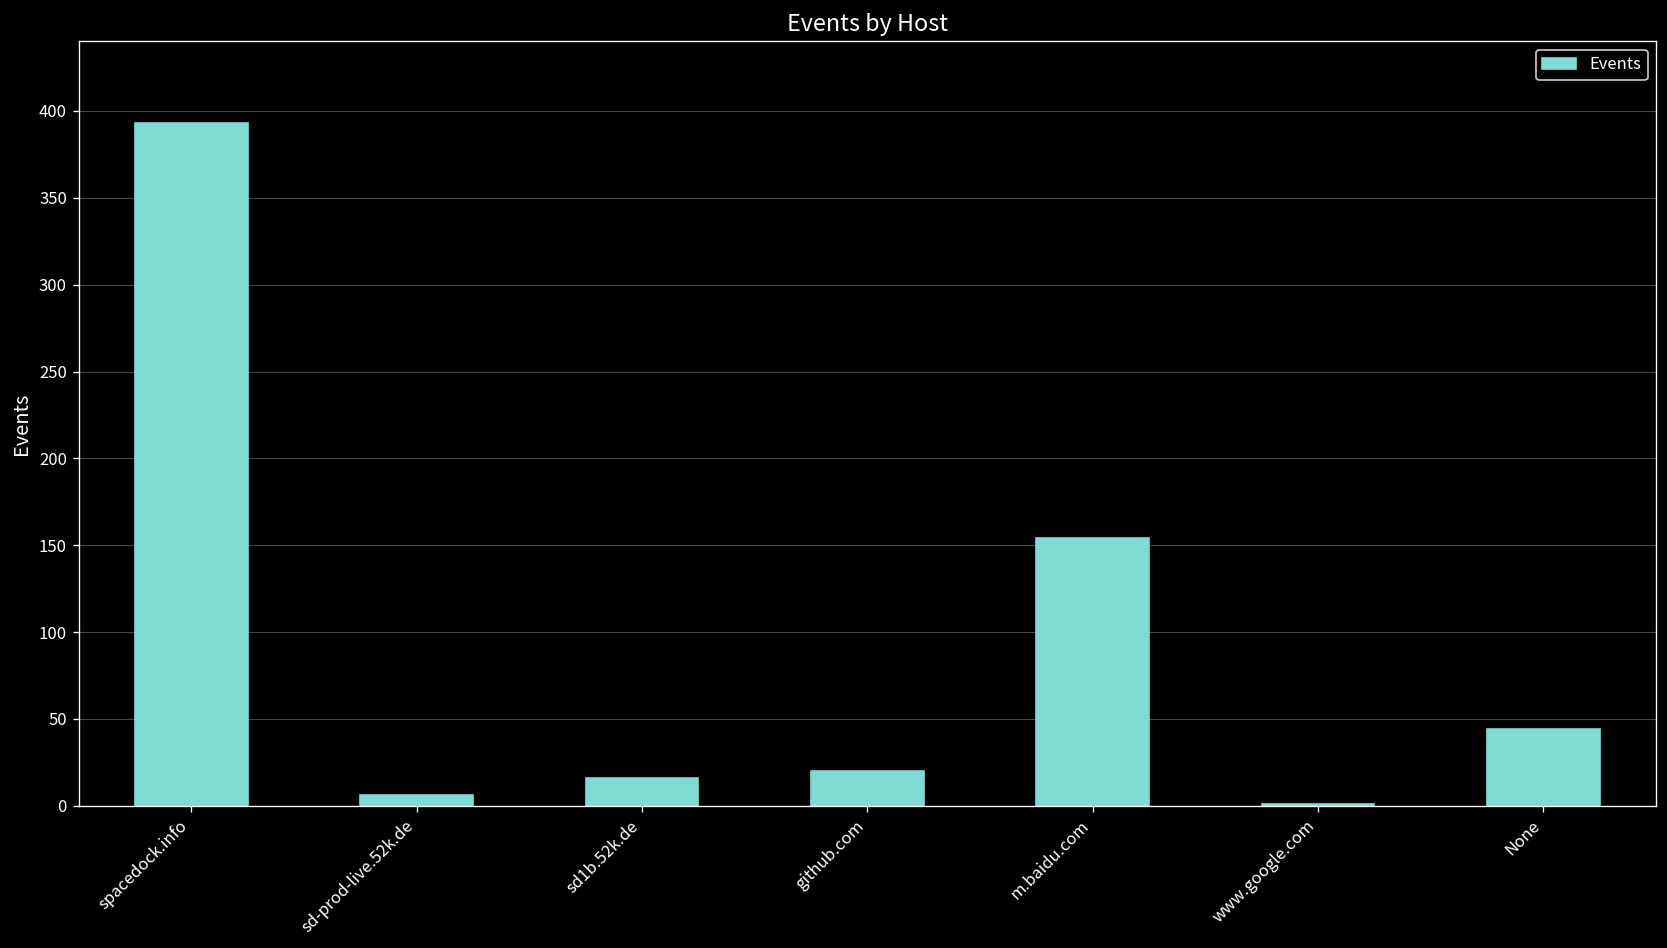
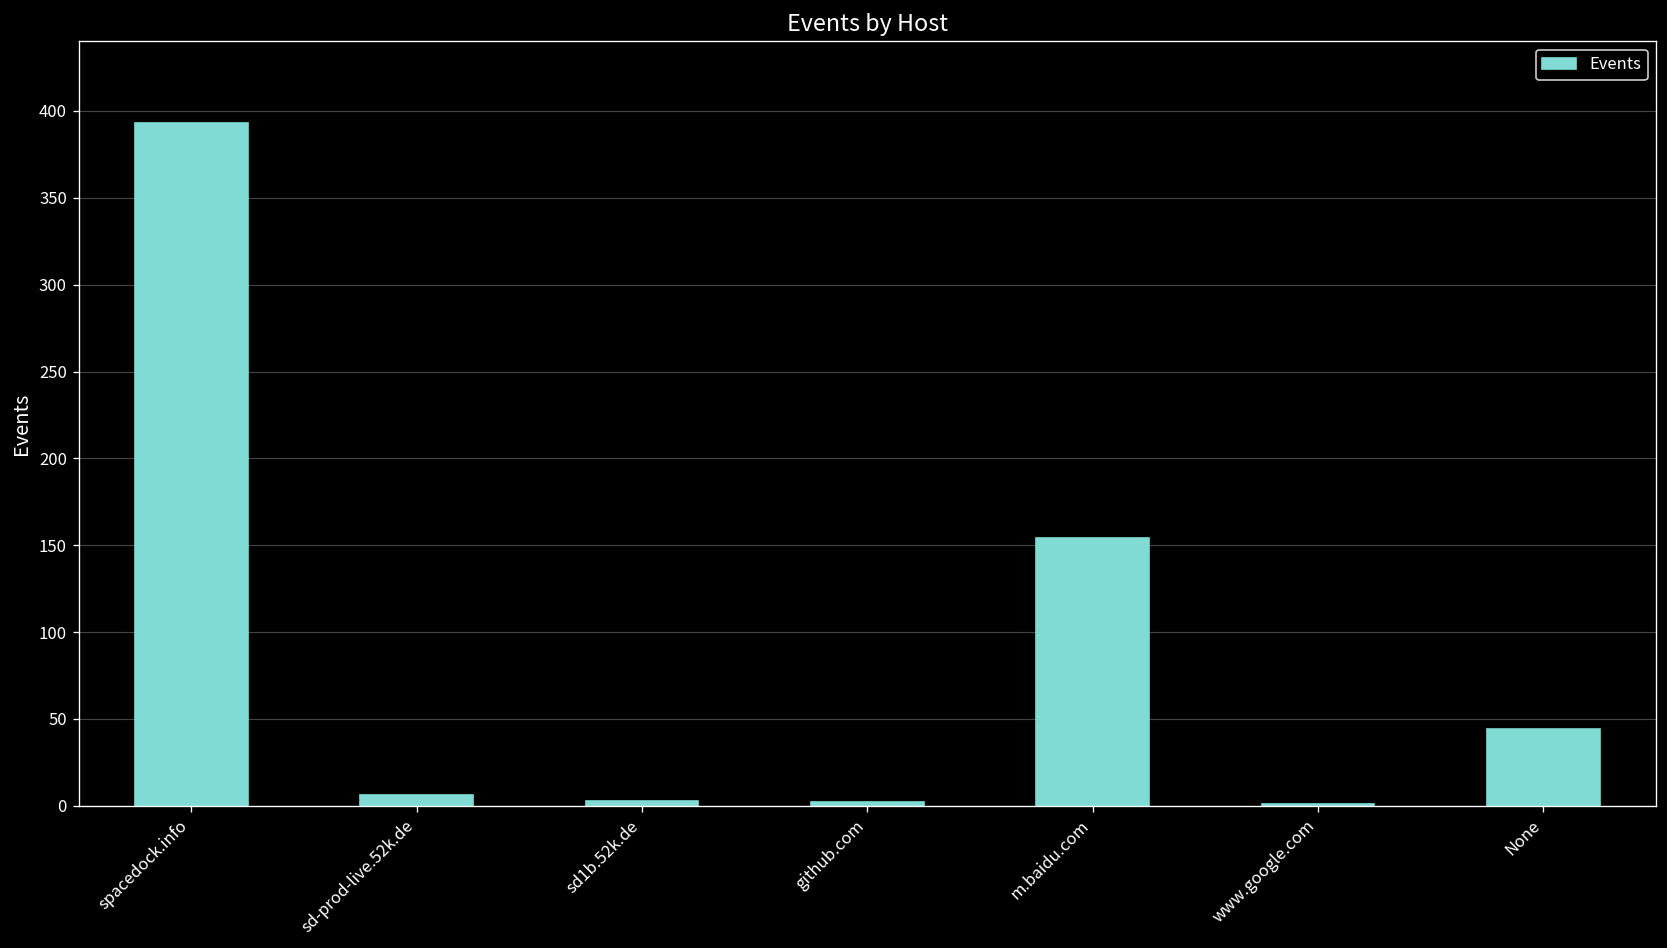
  {
    "spacedock.info": 393,
    "sd-prod-live.52k.de": 6,
-   "sd1b.52k.de": 16,
-   "github.com": 20,
+   "sd1b.52k.de": 3,
+   "github.com": 2,
    "m.baidu.com": 154,
    "None": 44
  }
